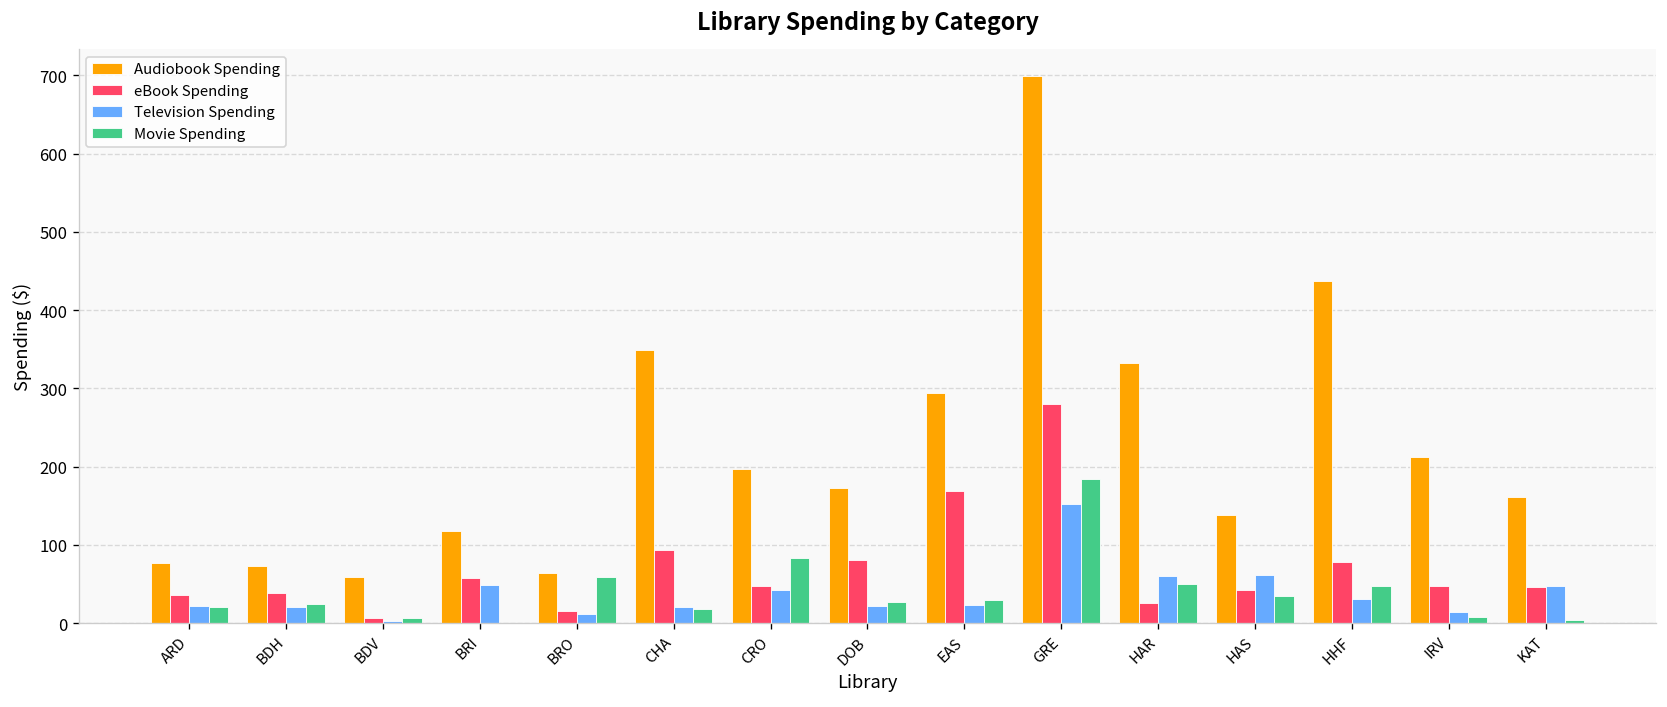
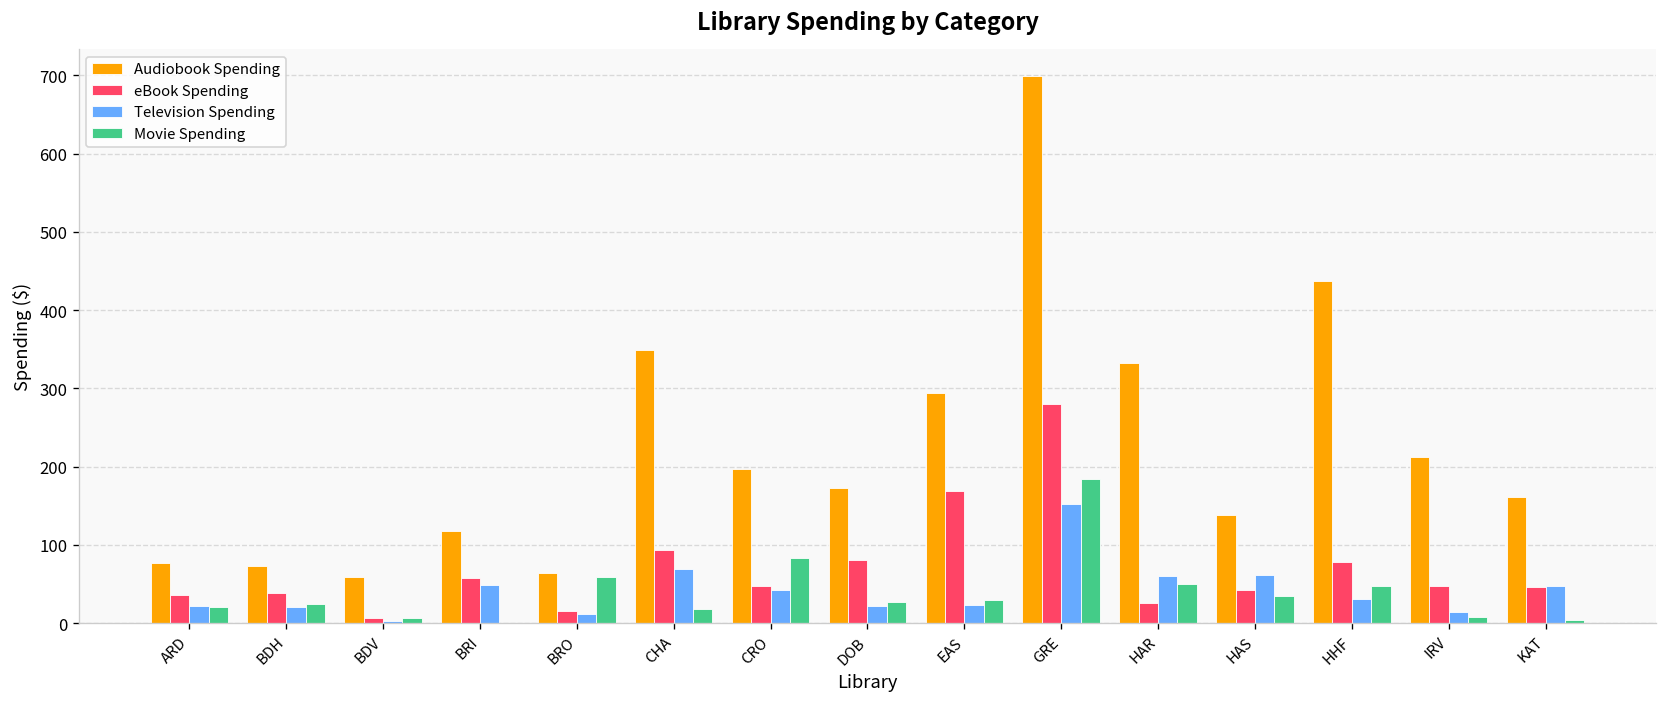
  {
    "Audiobook Spending": {
      "ARD": 80,
      "BDH": 70,
      "BDV": 60,
      "BRI": 120,
      "BRO": 60,
      "CHA": 350,
      "CRO": 200,
      "DOB": 170,
      "EAS": 290,
      "GRE": 700,
      "HAR": 330,
      "HAS": 140,
      "HHF": 440,
      "IRV": 210,
      "KAT": 160
    },
    "eBook Spending": {
      "ARD": 40,
      "BDH": 40,
      "BDV": 10,
      "BRI": 60,
      "BRO": 20,
      "CHA": 90,
      "CRO": 50,
      "DOB": 80,
      "EAS": 170,
      "GRE": 280,
      "HAR": 30,
      "HAS": 40,
      "HHF": 80,
      "IRV": 50,
      "KAT": 50
    },
    "Television Spending": {
      "ARD": 20,
      "BDH": 20,
      "BRI": 50,
      "BRO": 10,
-     "CHA": 20,
+     "CHA": 70,
      "CRO": 40,
      "DOB": 20,
      "EAS": 20,
      "GRE": 150,
      "HAR": 60,
      "HAS": 60,
      "HHF": 30,
      "IRV": 10,
      "KAT": 50
    },
    "Movie Spending": {
      "ARD": 20,
      "BDH": 20,
      "BDV": 10,
      "BRI": 0,
      "BRO": 60,
      "CHA": 20,
      "CRO": 80,
      "DOB": 30,
      "EAS": 30,
      "GRE": 180,
      "HAR": 50,
      "HAS": 30,
      "HHF": 50,
      "IRV": 10,
      "KAT": 0
    }
  }
